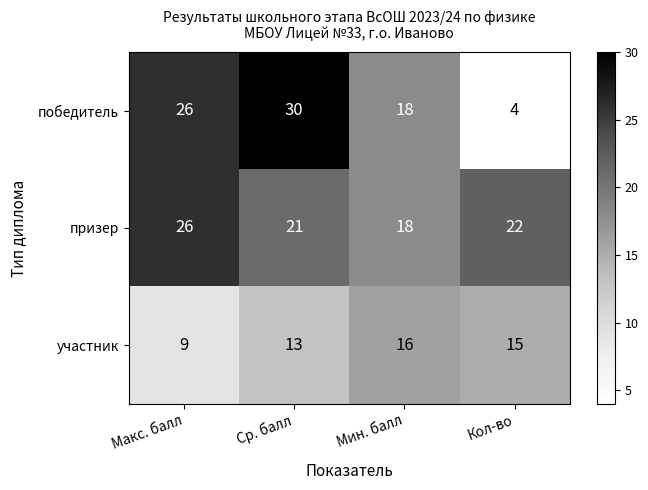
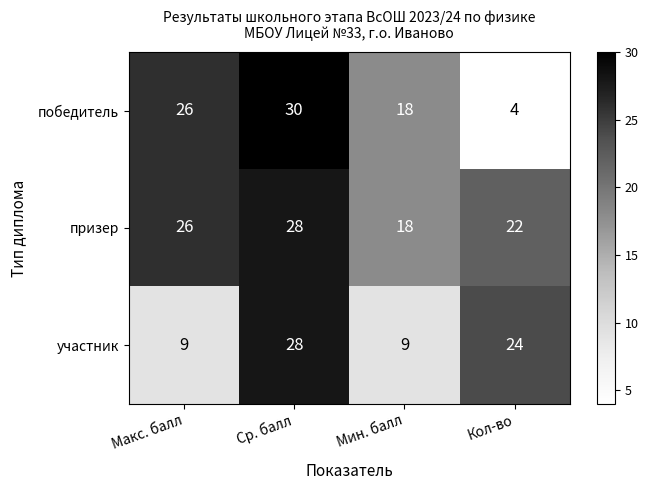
  {
    "победитель": {
      "Макс. балл": 26,
      "Ср. балл": 30,
      "Мин. балл": 18,
      "Кол-во": 4
    },
    "призер": {
      "Макс. балл": 26,
-     "Ср. балл": 21,
+     "Ср. балл": 28,
      "Мин. балл": 18,
      "Кол-во": 22
    },
    "участник": {
      "Макс. балл": 9,
-     "Ср. балл": 13,
-     "Мин. балл": 16,
-     "Кол-во": 15
+     "Ср. балл": 28,
+     "Мин. балл": 9,
+     "Кол-во": 24
    }
  }
